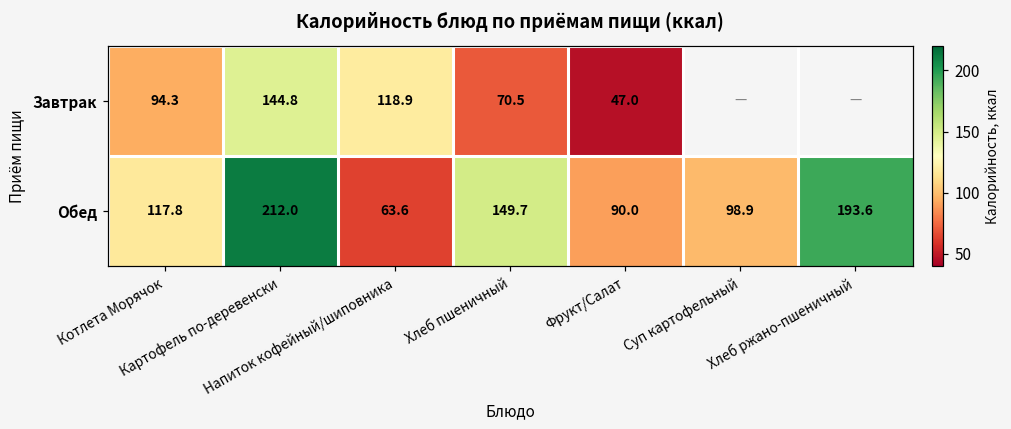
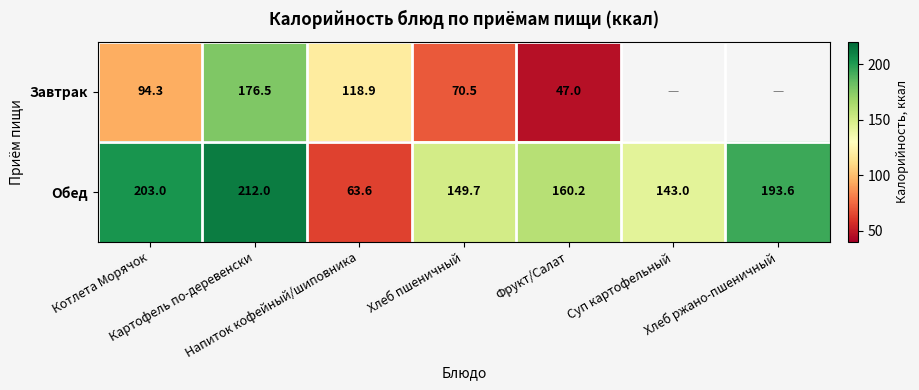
  {
    "Завтрак": {
      "Котлета Морячок": 94.3,
-     "Картофель по-деревенски": 144.8,
+     "Картофель по-деревенски": 176.5,
      "Напиток кофейный/шиповника": 118.9,
      "Хлеб пшеничный": 70.5,
      "Фрукт/Салат": 47.0
    },
    "Обед": {
-     "Котлета Морячок": 117.8,
+     "Котлета Морячок": 203.0,
      "Картофель по-деревенски": 212.0,
      "Напиток кофейный/шиповника": 63.6,
      "Хлеб пшеничный": 149.7,
-     "Фрукт/Салат": 90.0,
-     "Суп картофельный": 98.9,
+     "Фрукт/Салат": 160.2,
+     "Суп картофельный": 143.0,
      "Хлеб ржано-пшеничный": 193.6
    }
  }
